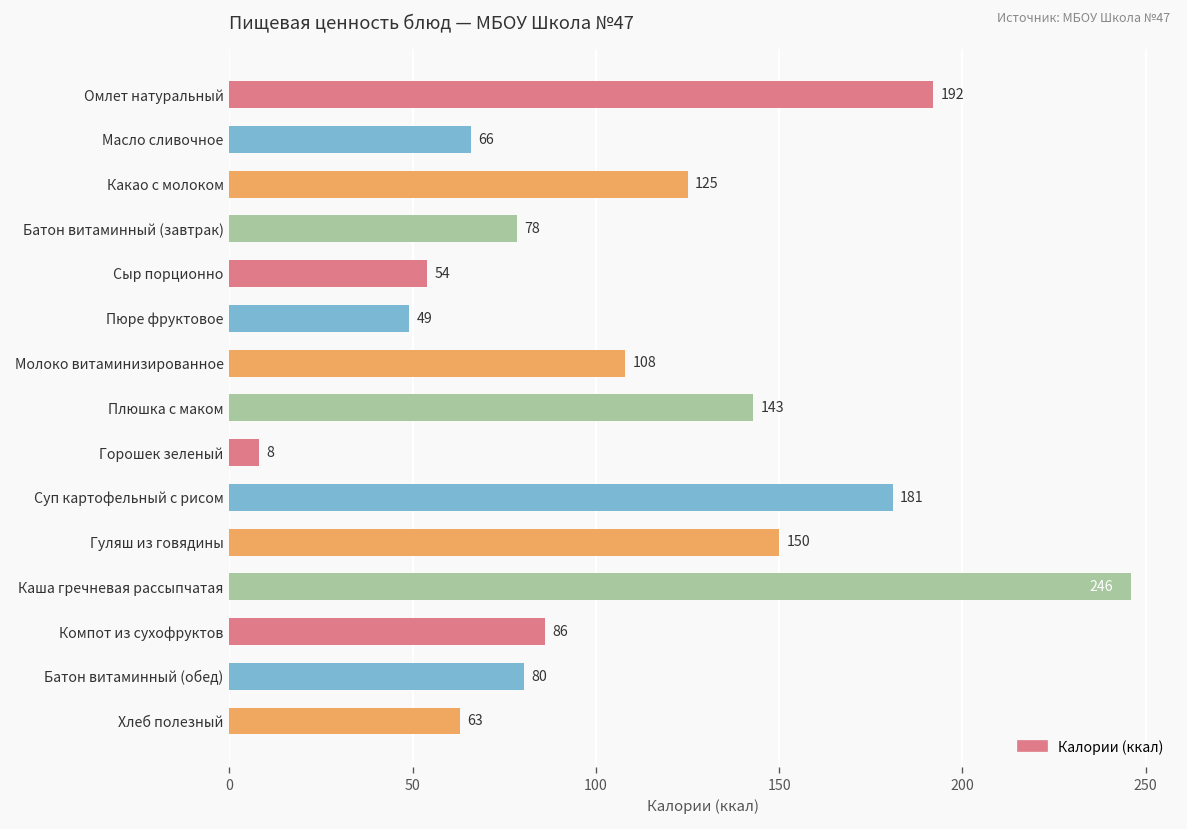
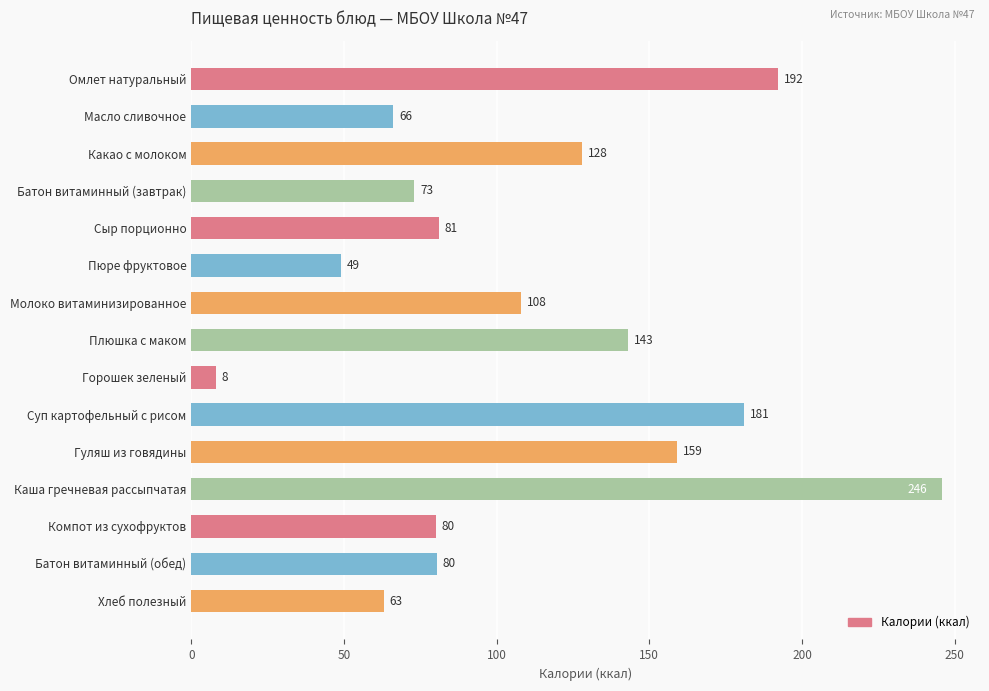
  {
    "Омлет натуральный": 192,
    "Масло сливочное": 66,
-   "Какао с молоком": 125,
-   "Батон витаминный (завтрак)": 78,
-   "Сыр порционно": 54,
+   "Какао с молоком": 128,
+   "Батон витаминный (завтрак)": 73,
+   "Сыр порционно": 81,
    "Пюре фруктовое": 49,
    "Молоко витаминизированное": 108,
    "Плюшка с маком": 143,
    "Горошек зеленый": 8,
    "Суп картофельный с рисом": 181,
-   "Гуляш из говядины": 150,
+   "Гуляш из говядины": 159,
    "Каша гречневая рассыпчатая": 246,
-   "Компот из сухофруктов": 86,
+   "Компот из сухофруктов": 80,
    "Батон витаминный (обед)": 80,
    "Хлеб полезный": 63
  }
